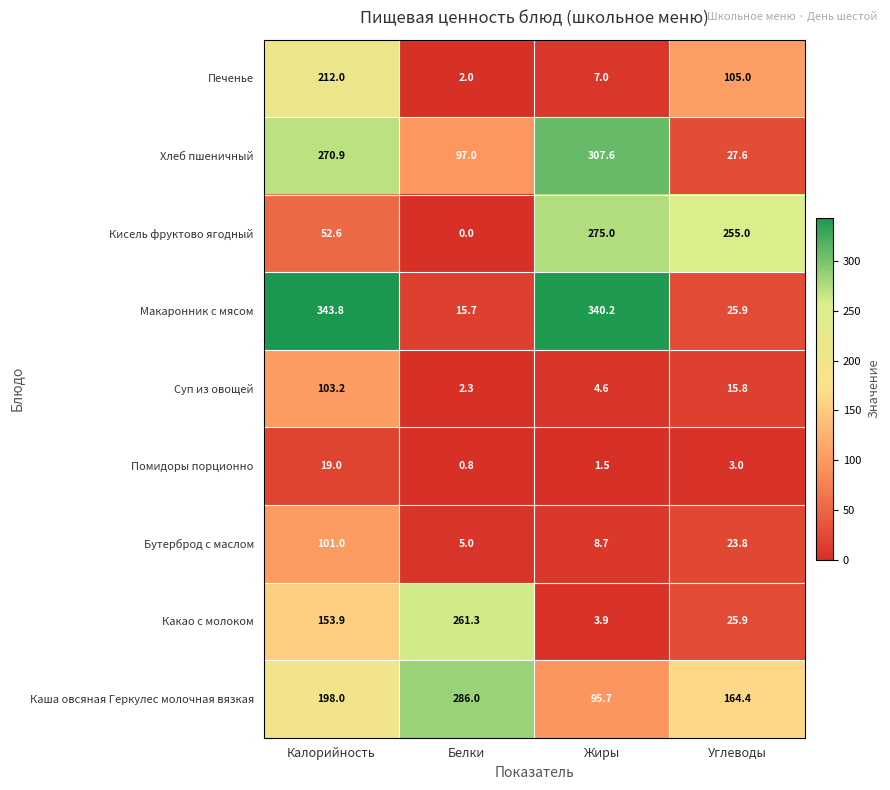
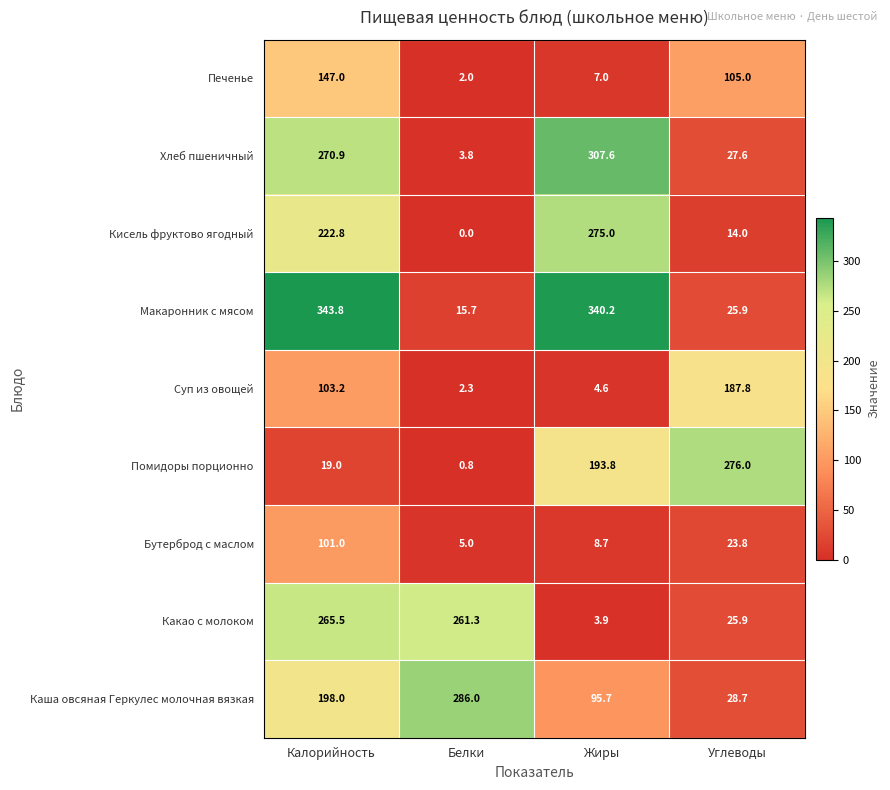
  {
    "Печенье": {
-     "Калорийность": 212.0,
+     "Калорийность": 147.0,
      "Белки": 2.0,
      "Жиры": 7.0,
      "Углеводы": 105.0
    },
    "Хлеб пшеничный": {
      "Калорийность": 270.9,
-     "Белки": 97.0,
+     "Белки": 3.8,
      "Жиры": 307.6,
      "Углеводы": 27.6
    },
    "Кисель фруктово ягодный": {
-     "Калорийность": 52.6,
+     "Калорийность": 222.8,
      "Белки": 0.0,
      "Жиры": 275.0,
-     "Углеводы": 255.0
+     "Углеводы": 14.0
    },
    "Макаронник с мясом": {
      "Калорийность": 343.8,
      "Белки": 15.7,
      "Жиры": 340.2,
      "Углеводы": 25.9
    },
    "Суп из овощей": {
      "Калорийность": 103.2,
      "Белки": 2.3,
      "Жиры": 4.6,
-     "Углеводы": 15.8
+     "Углеводы": 187.8
    },
    "Помидоры порционно": {
      "Калорийность": 19.0,
      "Белки": 0.8,
-     "Жиры": 1.5,
-     "Углеводы": 3.0
+     "Жиры": 193.8,
+     "Углеводы": 276.0
    },
    "Бутерброд с маслом": {
      "Калорийность": 101.0,
      "Белки": 5.0,
      "Жиры": 8.7,
      "Углеводы": 23.8
    },
    "Какао с молоком": {
-     "Калорийность": 153.9,
+     "Калорийность": 265.5,
      "Белки": 261.3,
      "Жиры": 3.9,
      "Углеводы": 25.9
    },
    "Каша овсяная Геркулес молочная вязкая": {
      "Калорийность": 198.0,
      "Белки": 286.0,
      "Жиры": 95.7,
-     "Углеводы": 164.4
+     "Углеводы": 28.7
    }
  }
